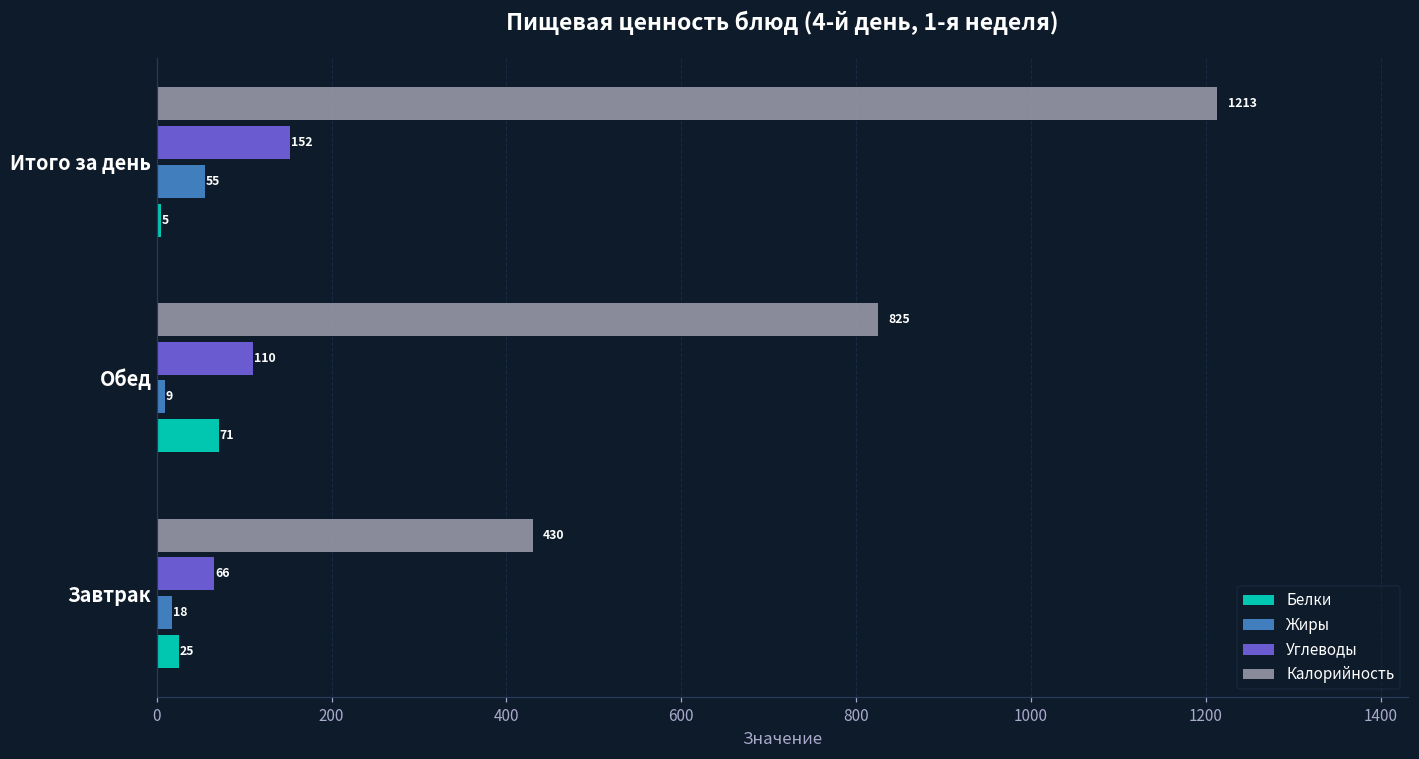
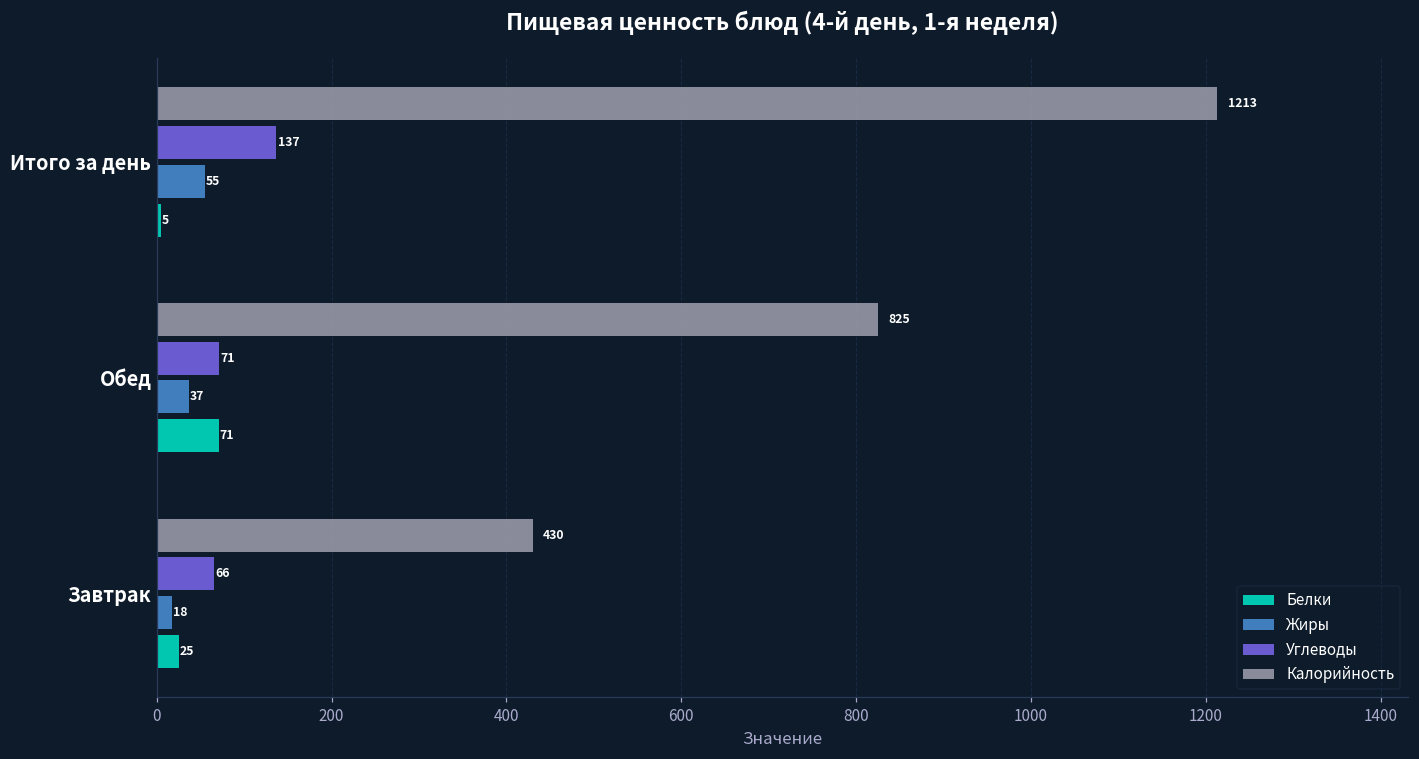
  {
    "Белки": {
      "Итого за день": 5,
      "Обед": 71,
      "Завтрак": 25
    },
    "Жиры": {
      "Итого за день": 55,
-     "Обед": 9,
+     "Обед": 37,
      "Завтрак": 18
    },
    "Углеводы": {
-     "Итого за день": 152,
-     "Обед": 110,
+     "Итого за день": 137,
+     "Обед": 71,
      "Завтрак": 66
    },
    "Калорийность": {
      "Итого за день": 1213,
      "Обед": 825,
      "Завтрак": 430
    }
  }
